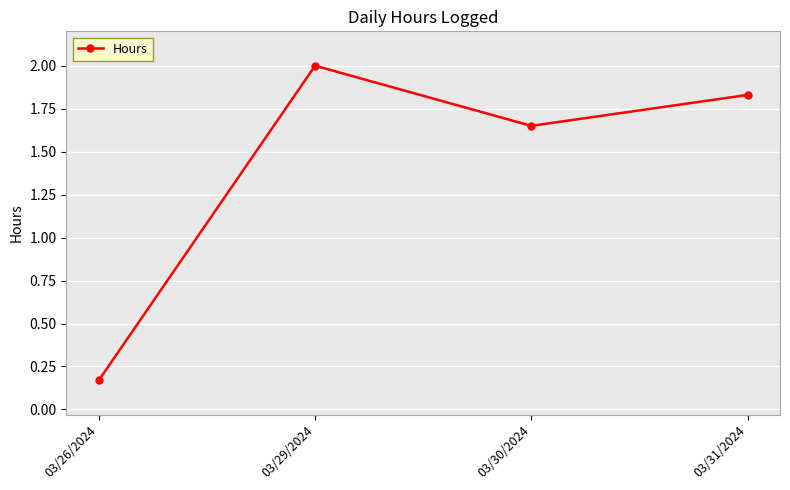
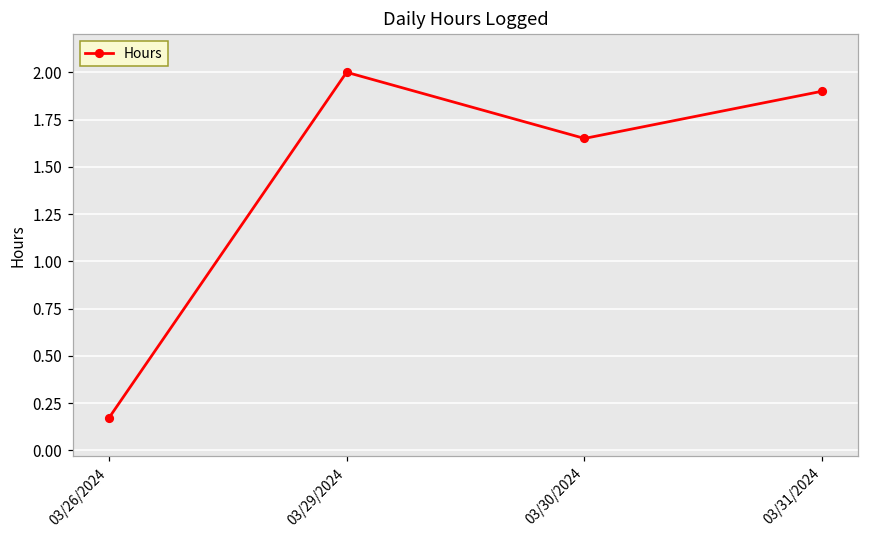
  {
    "03/26/2024": 0.17,
    "03/29/2024": 2.00,
    "03/30/2024": 1.65,
-   "03/31/2024": 1.83
+   "03/31/2024": 1.90
  }
